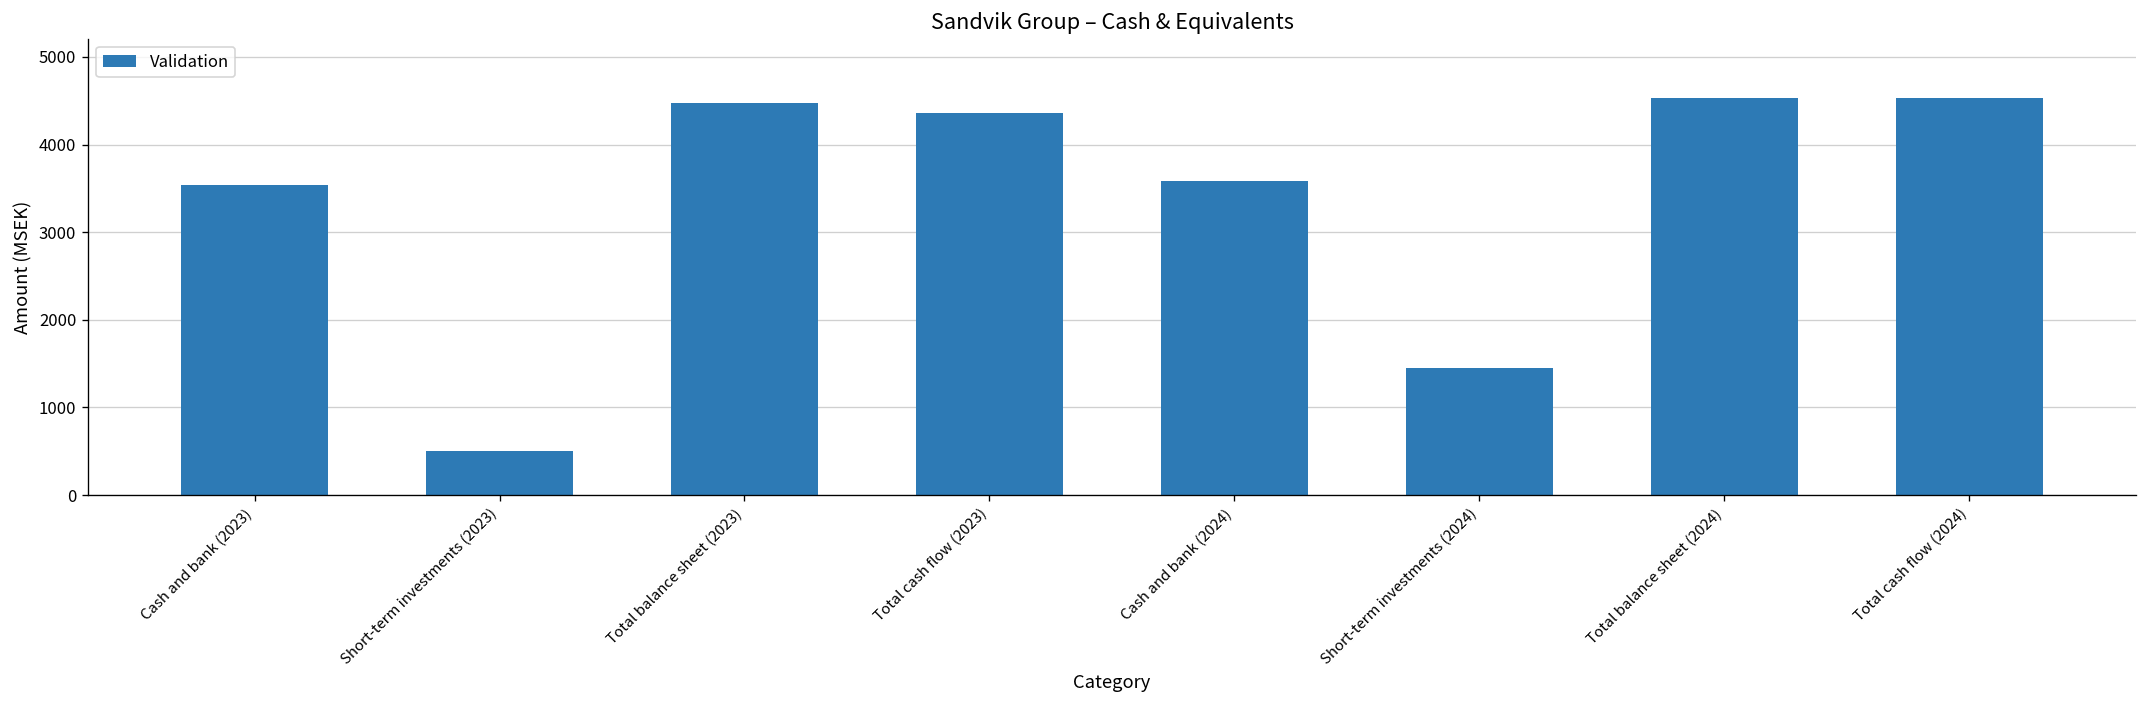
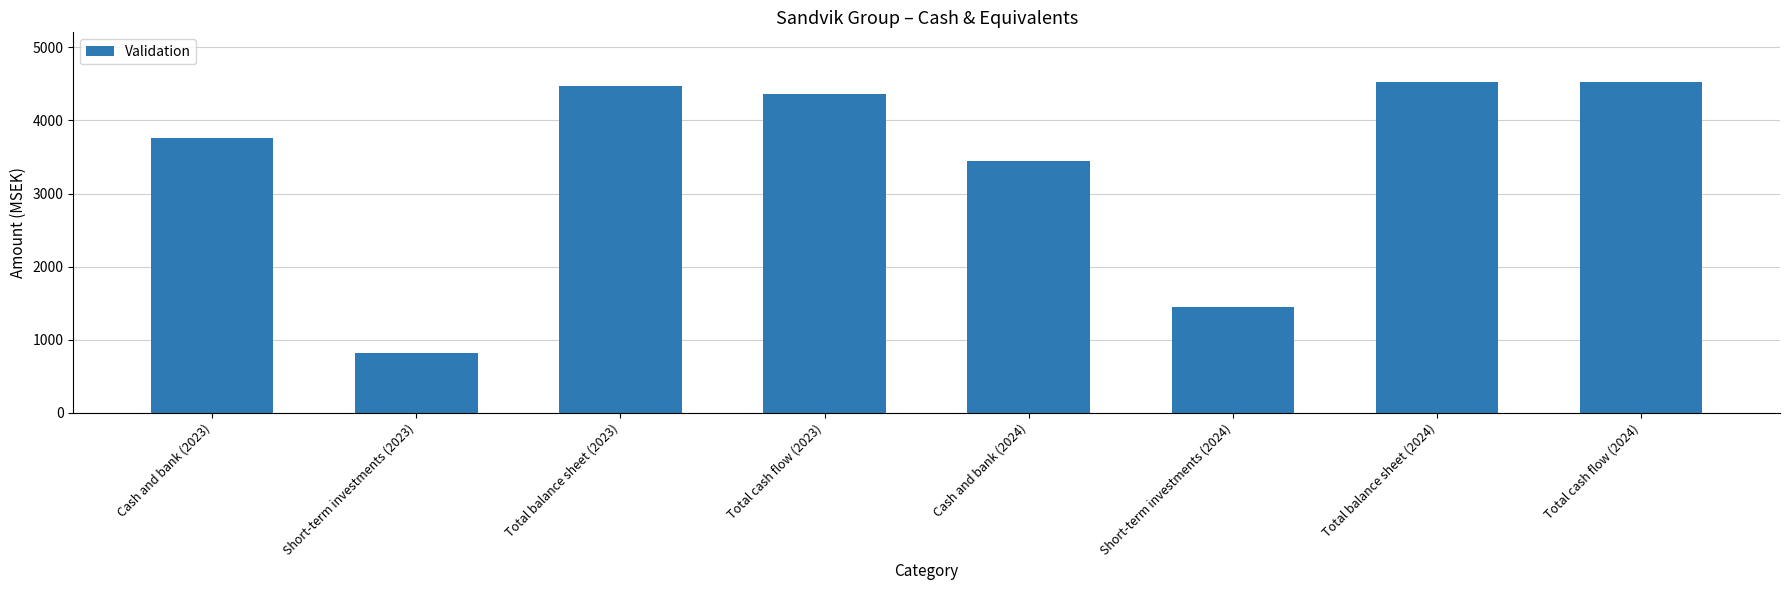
  {
-   "Cash and bank (2023)": 3500,
-   "Short-term investments (2023)": 500,
+   "Cash and bank (2023)": 3800,
+   "Short-term investments (2023)": 800,
    "Total balance sheet (2023)": 4500,
    "Total cash flow (2023)": 4400,
-   "Cash and bank (2024)": 3600,
+   "Cash and bank (2024)": 3400,
    "Short-term investments (2024)": 1500,
    "Total balance sheet (2024)": 4500,
    "Total cash flow (2024)": 4500
  }
